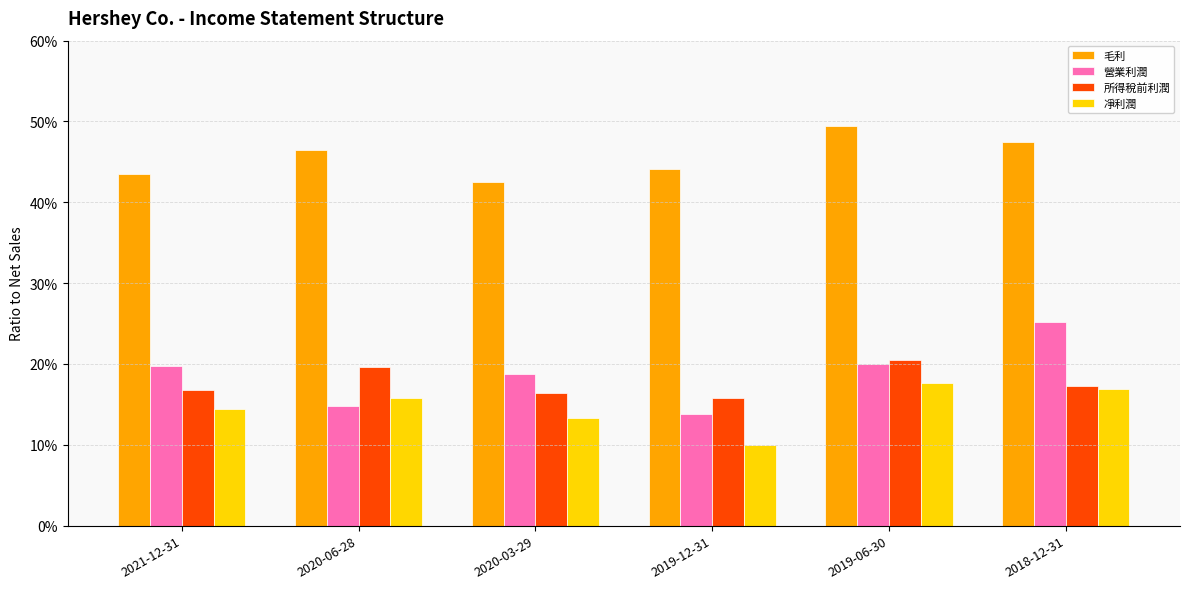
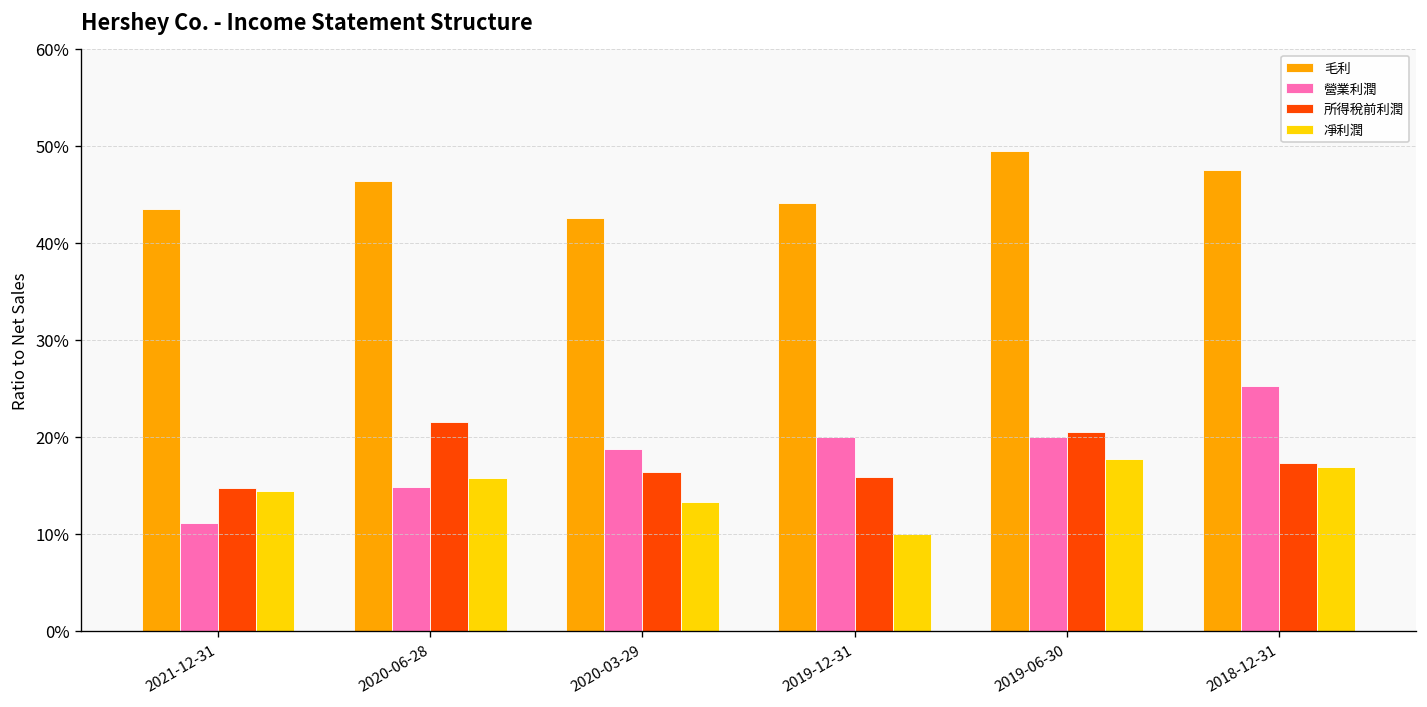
  {
    "營業利潤": {
-     "2021-12-31": "20%",
+     "2021-12-31": "11%",
      "2020-06-28": "15%",
      "2020-03-29": "19%",
-     "2019-12-31": "14%",
+     "2019-12-31": "20%",
      "2019-06-30": "20%",
      "2018-12-31": "25%"
    },
    "所得稅前利潤": {
-     "2021-12-31": "17%",
-     "2020-06-28": "20%",
+     "2021-12-31": "15%",
+     "2020-06-28": "22%",
      "2020-03-29": "16%",
      "2019-12-31": "16%",
      "2019-06-30": "21%",
      "2018-12-31": "17%"
    }
  }
